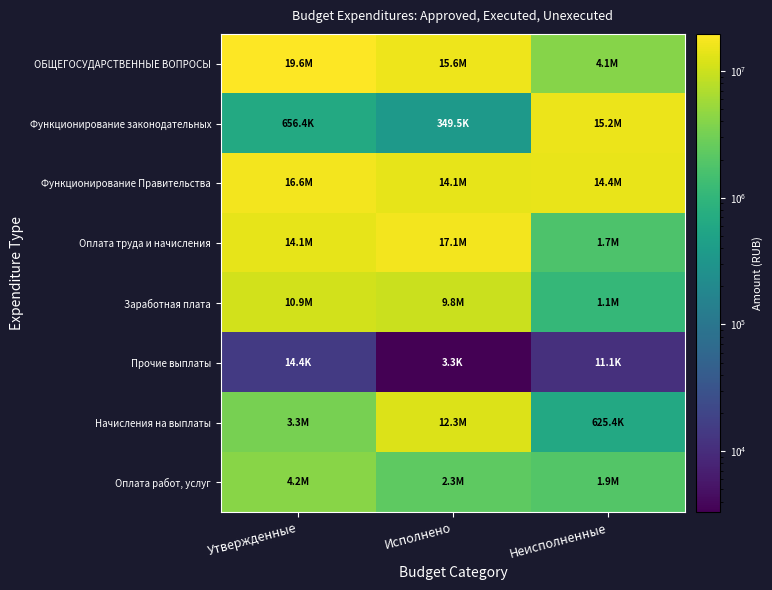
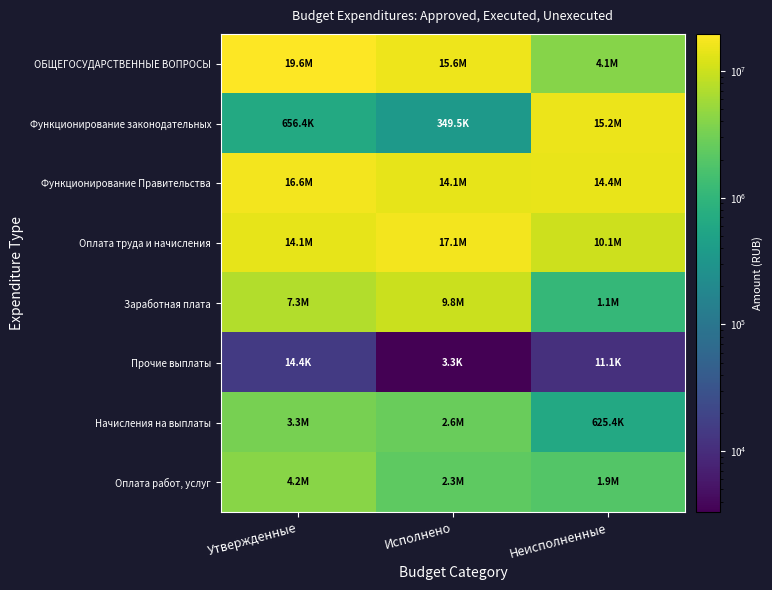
  {
    "ОБЩЕГОСУДАРСТВЕННЫЕ ВОПРОСЫ": {
      "Утвержденные": "19.6M",
      "Исполнено": "15.6M",
      "Неисполненные": "4.1M"
    },
    "Функционирование законодательных": {
      "Утвержденные": "656.4K",
      "Исполнено": "349.5K",
      "Неисполненные": "15.2M"
    },
    "Функционирование Правительства": {
      "Утвержденные": "16.6M",
      "Исполнено": "14.1M",
      "Неисполненные": "14.4M"
    },
    "Оплата труда и начисления": {
      "Утвержденные": "14.1M",
      "Исполнено": "17.1M",
-     "Неисполненные": "1.7M"
+     "Неисполненные": "10.1M"
    },
    "Заработная плата": {
-     "Утвержденные": "10.9M",
+     "Утвержденные": "7.3M",
      "Исполнено": "9.8M",
      "Неисполненные": "1.1M"
    },
    "Прочие выплаты": {
      "Утвержденные": "14.4K",
      "Исполнено": "3.3K",
      "Неисполненные": "11.1K"
    },
    "Начисления на выплаты": {
      "Утвержденные": "3.3M",
-     "Исполнено": "12.3M",
+     "Исполнено": "2.6M",
      "Неисполненные": "625.4K"
    },
    "Оплата работ, услуг": {
      "Утвержденные": "4.2M",
      "Исполнено": "2.3M",
      "Неисполненные": "1.9M"
    }
  }
